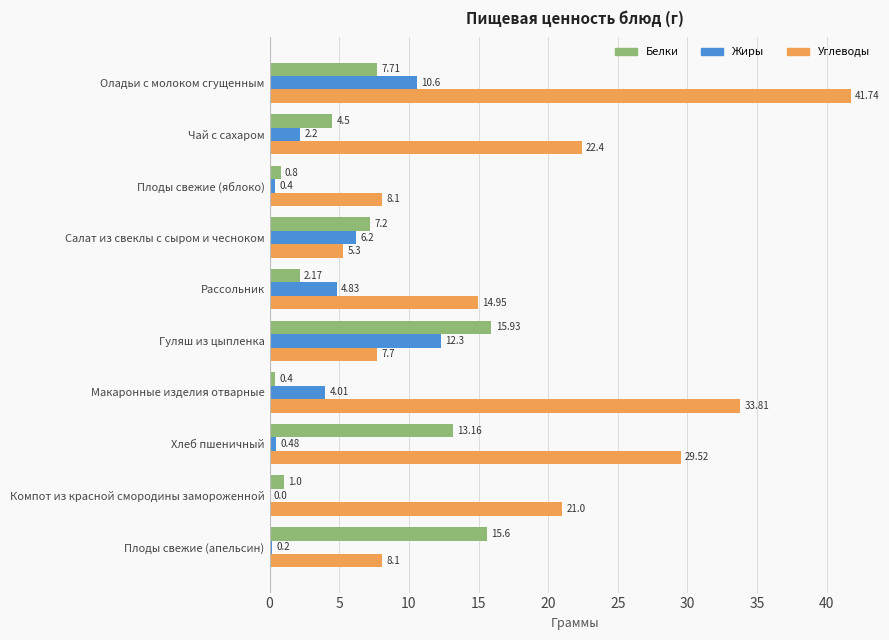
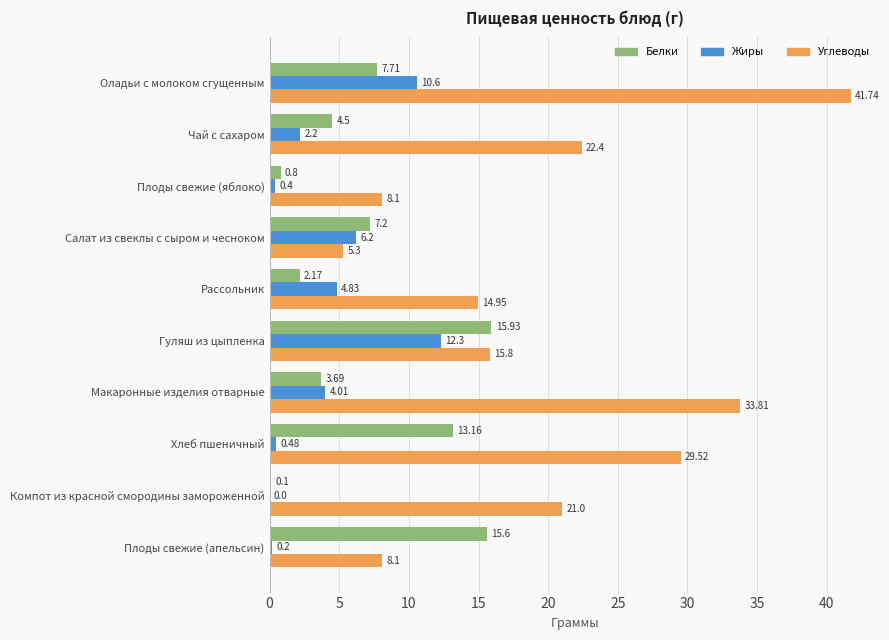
  {
    "Белки": {
      "Оладьи с молоком сгущенным": 7.71,
      "Чай с сахаром": 4.5,
      "Плоды свежие (яблоко)": 0.8,
      "Салат из свеклы с сыром и чесноком": 7.2,
      "Рассольник": 2.17,
      "Гуляш из цыпленка": 15.93,
-     "Макаронные изделия отварные": 0.4,
+     "Макаронные изделия отварные": 3.69,
      "Хлеб пшеничный": 13.16,
-     "Компот из красной смородины замороженной": 1.0,
+     "Компот из красной смородины замороженной": 0.1,
      "Плоды свежие (апельсин)": 15.6
    },
    "Жиры": {
      "Оладьи с молоком сгущенным": 10.6,
      "Чай с сахаром": 2.2,
      "Плоды свежие (яблоко)": 0.4,
      "Салат из свеклы с сыром и чесноком": 6.2,
      "Рассольник": 4.83,
      "Гуляш из цыпленка": 12.3,
      "Макаронные изделия отварные": 4.01,
      "Хлеб пшеничный": 0.48,
      "Компот из красной смородины замороженной": 0.0,
      "Плоды свежие (апельсин)": 0.2
    },
    "Углеводы": {
      "Оладьи с молоком сгущенным": 41.74,
      "Чай с сахаром": 22.4,
      "Плоды свежие (яблоко)": 8.1,
      "Салат из свеклы с сыром и чесноком": 5.3,
      "Рассольник": 14.95,
-     "Гуляш из цыпленка": 7.7,
+     "Гуляш из цыпленка": 15.8,
      "Макаронные изделия отварные": 33.81,
      "Хлеб пшеничный": 29.52,
      "Компот из красной смородины замороженной": 21.0,
      "Плоды свежие (апельсин)": 8.1
    }
  }
